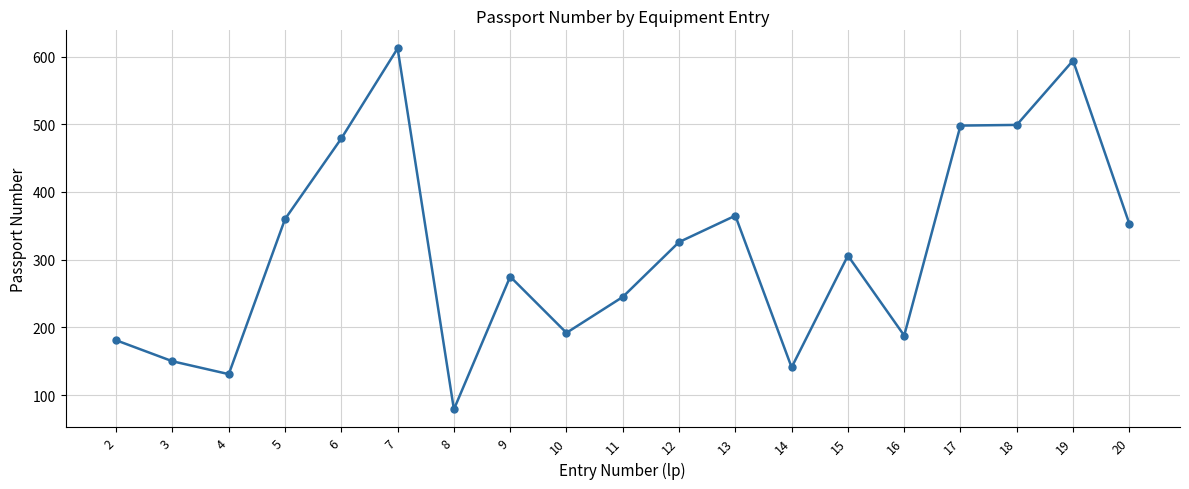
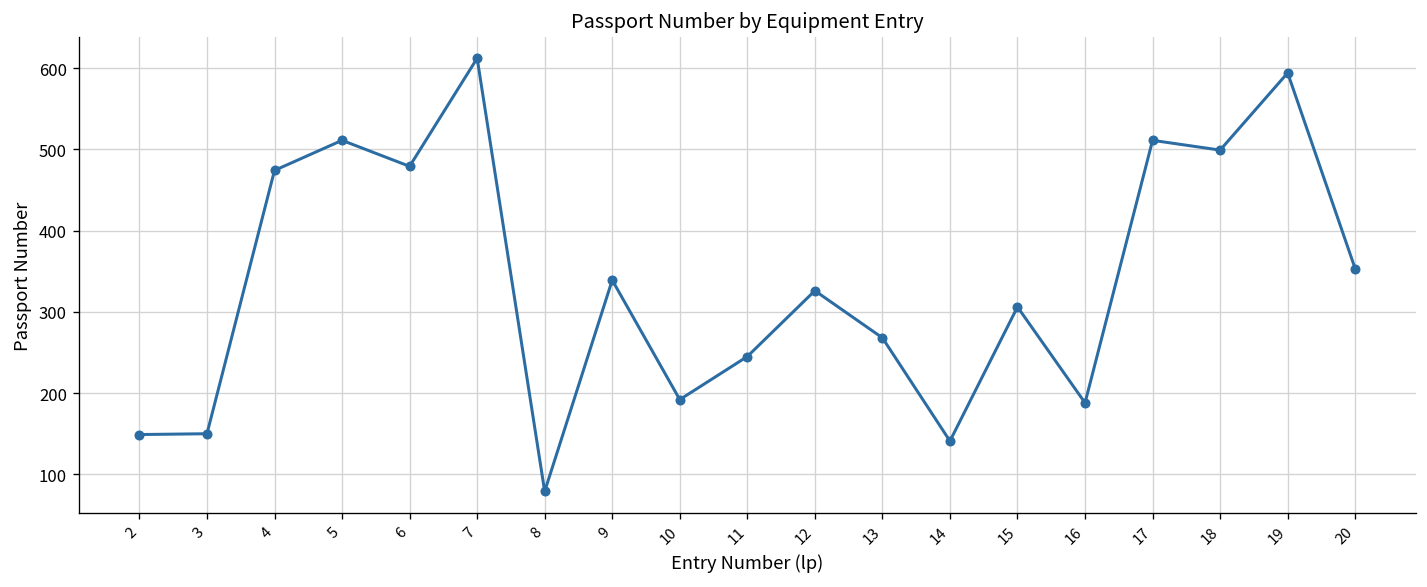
  {
-   "2": 180,
+   "2": 150,
    "3": 150,
-   "4": 130,
-   "5": 360,
+   "4": 470,
+   "5": 510,
    "6": 480,
    "7": 610,
    "8": 80,
-   "9": 280,
+   "9": 340,
    "10": 190,
    "11": 250,
    "12": 330,
-   "13": 370,
+   "13": 270,
    "14": 140,
    "15": 310,
    "16": 190,
-   "17": 500,
+   "17": 510,
    "18": 500,
    "19": 590,
    "20": 350
  }
